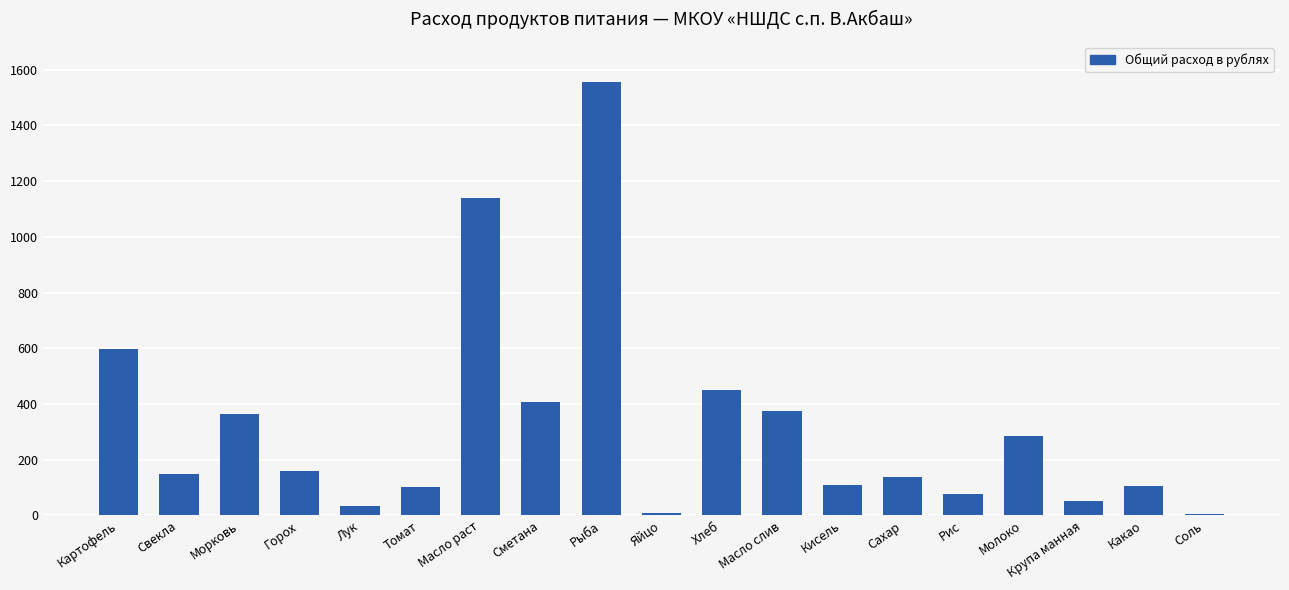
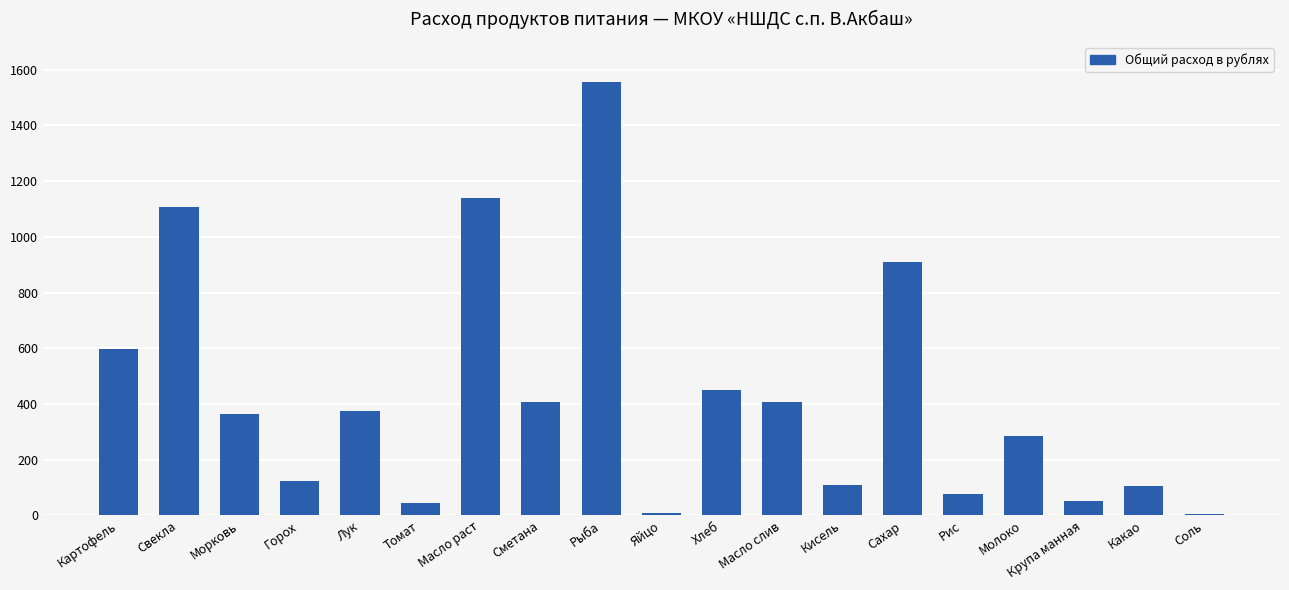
  {
    "Картофель": 600,
-   "Свекла": 150,
+   "Свекла": 1110,
    "Морковь": 370,
-   "Горох": 160,
-   "Лук": 30,
-   "Томат": 100,
+   "Горох": 120,
+   "Лук": 370,
+   "Томат": 40,
    "Масло раст": 1140,
    "Сметана": 410,
    "Рыба": 1560,
    "Хлеб": 450,
-   "Масло слив": 380,
+   "Масло слив": 410,
    "Кисель": 110,
-   "Сахар": 140,
+   "Сахар": 910,
    "Рис": 80,
    "Молоко": 290,
    "Крупа манная": 50,
    "Какао": 110
  }
